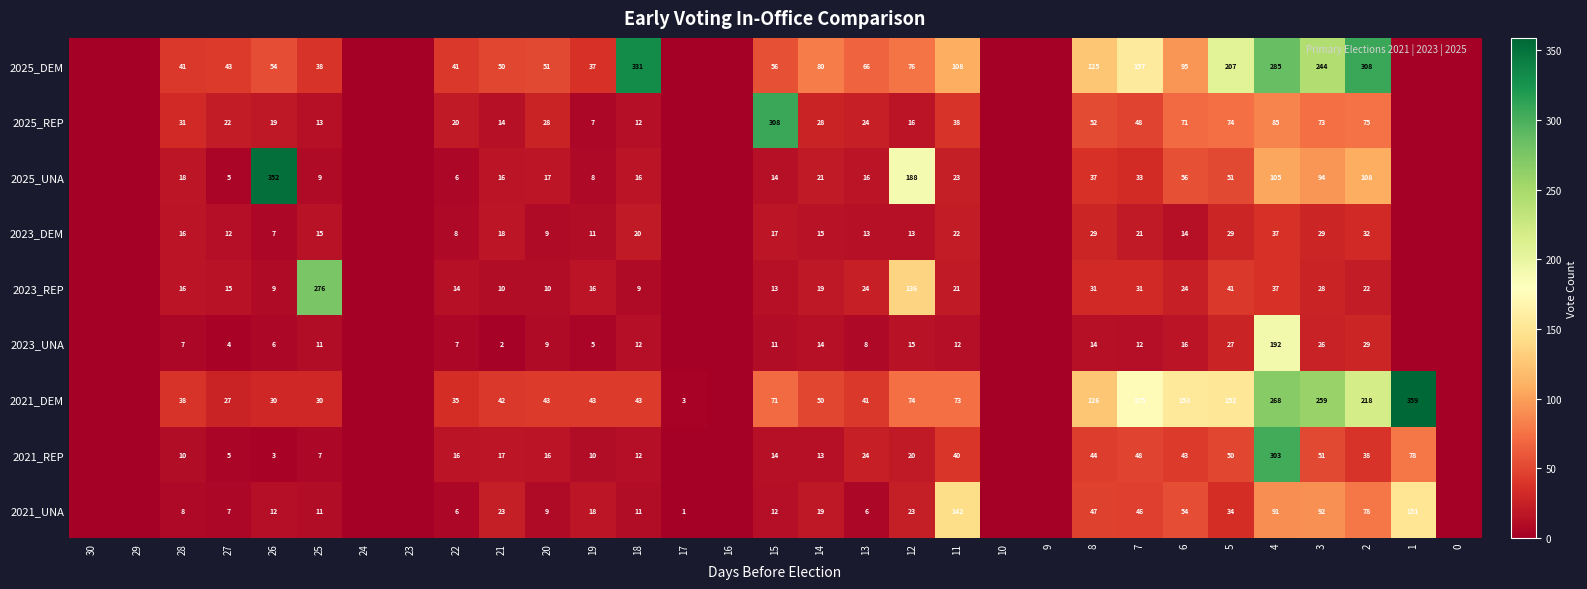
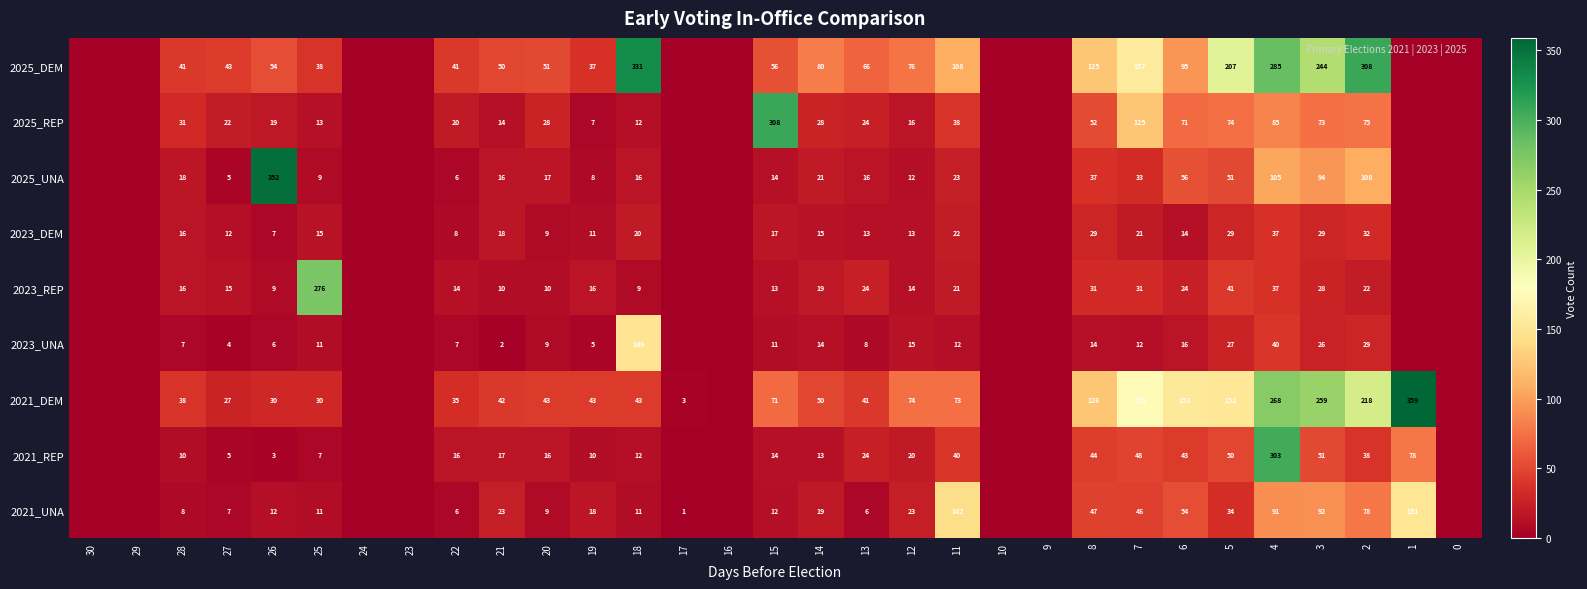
  {
    "2025_DEM": {
      "28": 41,
      "27": 43,
      "26": 54,
      "25": 38,
      "22": 41,
      "21": 50,
      "20": 51,
      "19": 37,
      "18": 331,
      "15": 56,
      "14": 80,
      "13": 66,
      "12": 76,
      "11": 108,
      "8": 125,
      "7": 157,
      "6": 95,
      "5": 207,
      "4": 285,
      "3": 244
    },
    "2025_REP": {
      "28": 31,
      "27": 22,
      "26": 19,
      "25": 13,
      "22": 20,
      "21": 14,
      "20": 28,
      "19": 7,
      "18": 12,
      "15": 308,
      "14": 28,
      "13": 24,
      "12": 16,
      "11": 38,
      "8": 52,
-     "7": 48,
+     "7": 125,
      "6": 71,
      "5": 74,
      "4": 85,
      "3": 73,
      "2": 75
    },
    "2025_UNA": {
      "28": 18,
      "27": 5,
      "26": 352,
      "25": 9,
      "22": 6,
      "21": 16,
      "20": 17,
      "19": 8,
      "18": 16,
      "15": 14,
      "14": 21,
      "13": 16,
-     "12": 188,
+     "12": 12,
      "11": 23,
      "8": 37,
      "7": 33,
      "6": 56,
      "5": 51,
      "4": 105,
      "3": 94,
      "2": 108
    },
    "2023_DEM": {
      "28": 16,
      "27": 12,
      "26": 7,
      "25": 15,
      "22": 8,
      "21": 18,
      "20": 9,
      "19": 11,
      "18": 20,
      "15": 17,
      "14": 15,
      "13": 13,
      "12": 13,
      "11": 22,
      "8": 29,
      "7": 21,
      "6": 14,
      "5": 29,
      "4": 37,
      "3": 29,
      "2": 32
    },
    "2023_REP": {
      "28": 16,
      "27": 15,
      "26": 9,
      "25": 276,
      "22": 14,
      "21": 10,
      "20": 10,
      "19": 16,
      "18": 9,
      "15": 13,
      "14": 19,
      "13": 24,
-     "12": 136,
+     "12": 14,
      "11": 21,
      "8": 31,
      "7": 31,
      "6": 24,
      "5": 41,
      "4": 37,
      "3": 28,
      "2": 22
    },
    "2023_UNA": {
      "28": 7,
      "27": 4,
      "26": 6,
      "25": 11,
      "22": 7,
      "21": 2,
      "20": 9,
      "19": 5,
-     "18": 12,
+     "18": 149,
      "15": 11,
      "14": 14,
      "13": 8,
      "12": 15,
      "11": 12,
      "8": 14,
      "7": 12,
      "6": 16,
      "5": 27,
-     "4": 192,
+     "4": 40,
      "3": 26,
      "2": 29
    },
    "2021_DEM": {
      "28": 38,
      "27": 27,
      "26": 30,
      "25": 30,
      "22": 35,
      "21": 42,
      "20": 43,
      "19": 43,
      "18": 43,
      "17": 3,
      "15": 71,
      "14": 50,
      "13": 41,
      "12": 74,
      "11": 73,
      "8": 126,
      "7": 175,
      "6": 153,
      "5": 152,
      "4": 268,
      "3": 259,
      "2": 218,
      "1": 359
    },
    "2021_REP": {
      "28": 10,
      "27": 5,
      "26": 3,
      "25": 7,
      "22": 16,
      "21": 17,
      "20": 16,
      "19": 10,
      "18": 12,
      "15": 14,
      "14": 13,
      "13": 24,
      "12": 20,
      "11": 40,
      "8": 44,
      "7": 48,
      "6": 43,
      "5": 50,
      "4": 303,
      "3": 51,
      "2": 38,
      "1": 78
    },
    "2021_UNA": {
      "28": 8,
      "27": 7,
      "26": 12,
      "25": 11,
      "22": 6,
      "21": 23,
      "20": 9,
      "19": 18,
      "18": 11,
      "17": 1,
      "15": 12,
      "14": 19,
      "13": 6,
      "12": 23,
      "11": 142,
      "8": 47,
      "7": 46,
      "6": 54,
      "5": 34,
      "4": 91,
      "3": 92,
      "2": 78,
      "1": 151
    }
  }
